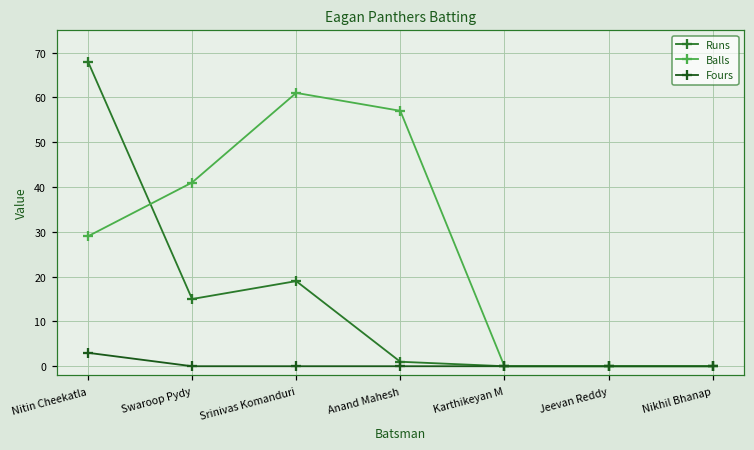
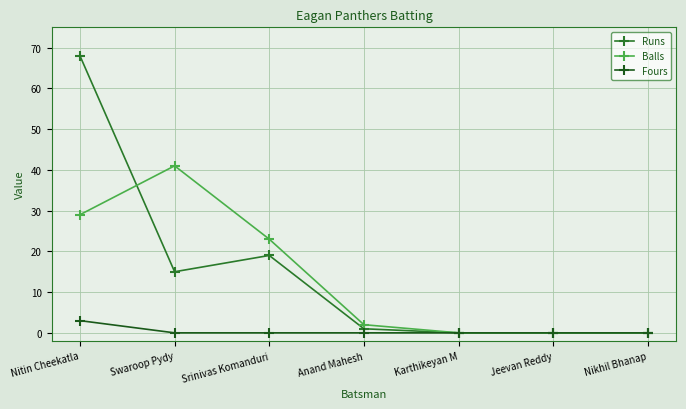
  {
    "Balls": {
      "Nitin Cheekatla": 29,
      "Swaroop Pydy": 41,
-     "Srinivas Komanduri": 61,
-     "Anand Mahesh": 57
+     "Srinivas Komanduri": 23,
+     "Anand Mahesh": 2
    }
  }
